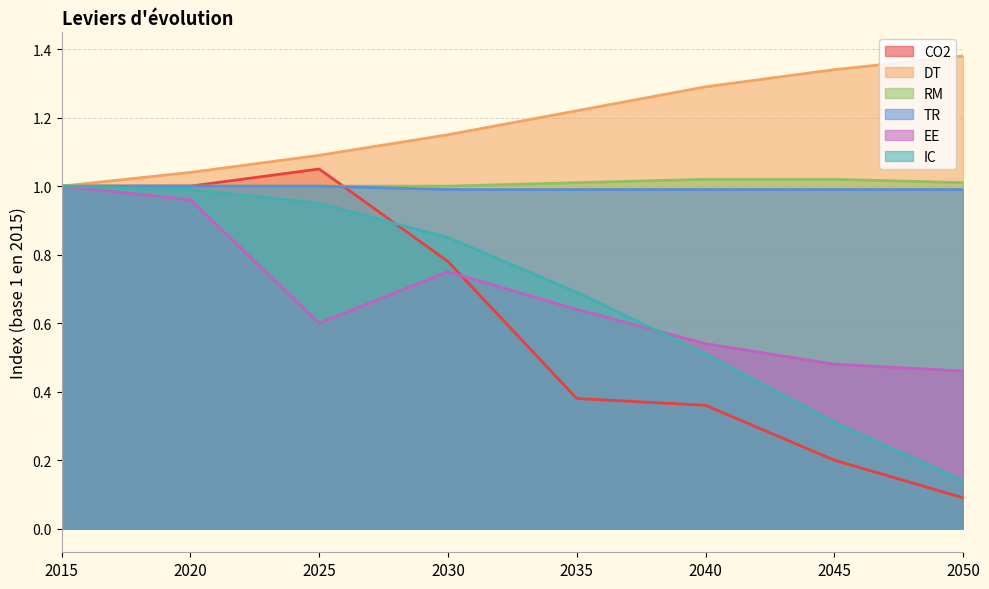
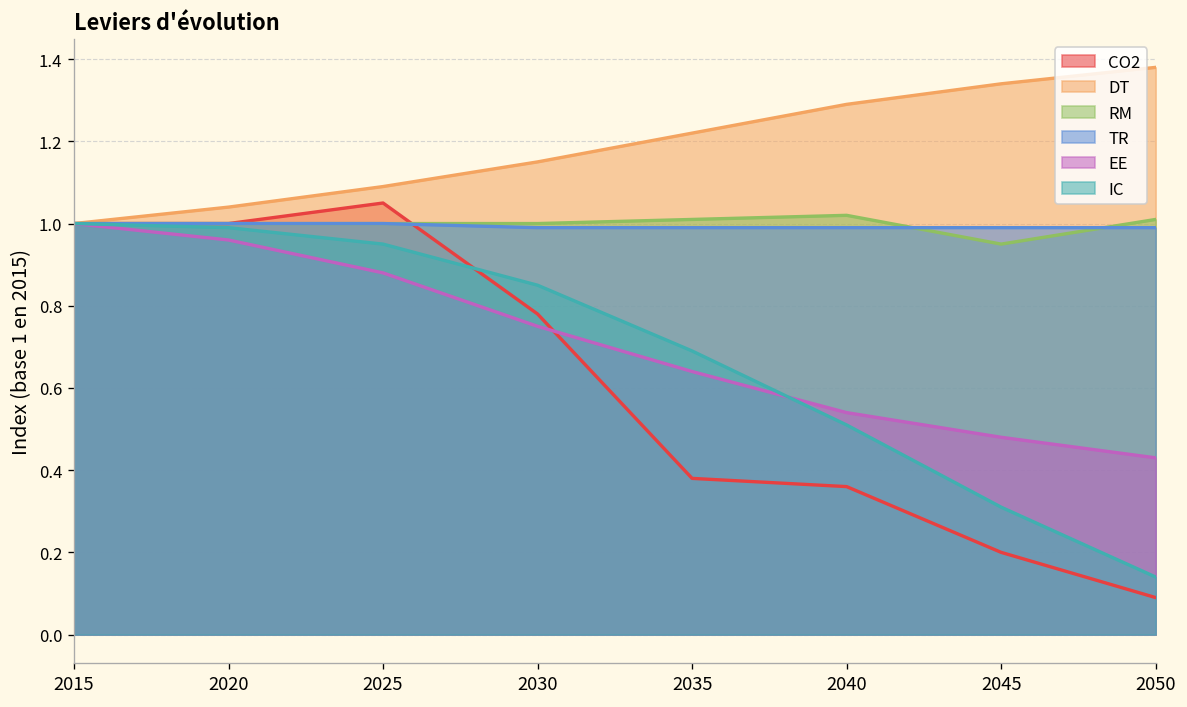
  {
    "CO2": {
      "2025": 1.05,
      "2030": 0.78,
      "2035": 0.38,
      "2040": 0.36,
      "2045": 0.20,
      "2050": 0.09
    },
    "DT": {
      "2020": 1.04,
      "2025": 1.09,
      "2030": 1.15,
      "2035": 1.22,
      "2040": 1.29,
      "2045": 1.34,
      "2050": 1.38
    },
    "RM": {
      "2030": 1.00,
      "2035": 1.01,
      "2040": 1.02,
-     "2045": 1.02,
+     "2045": 0.95,
      "2050": 1.01
    },
    "EE": {
      "2020": 0.96,
-     "2025": 0.60,
+     "2025": 0.88,
      "2030": 0.75,
      "2035": 0.64,
      "2040": 0.54,
      "2045": 0.48,
-     "2050": 0.46
+     "2050": 0.43
    }
  }
